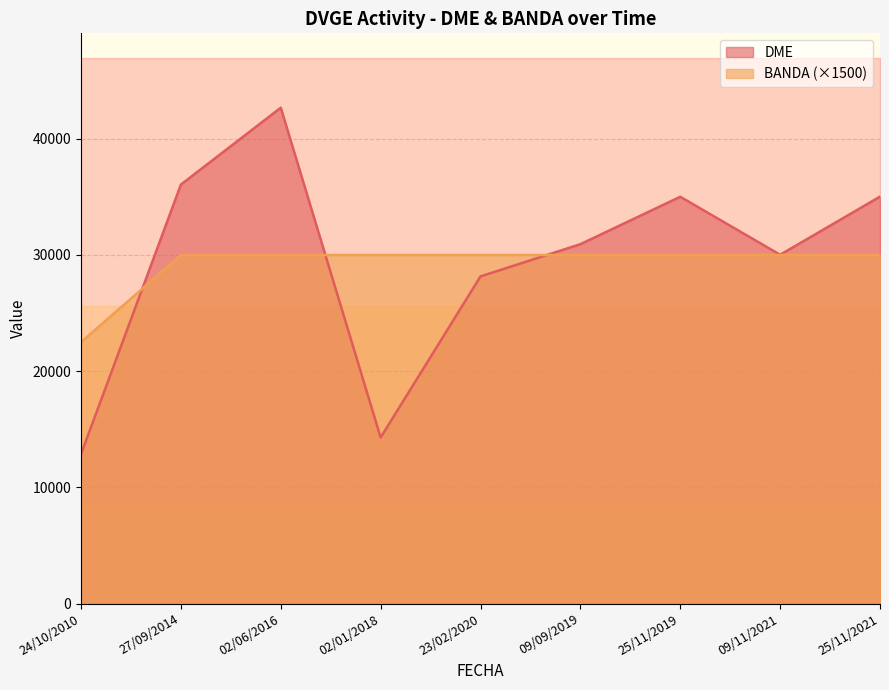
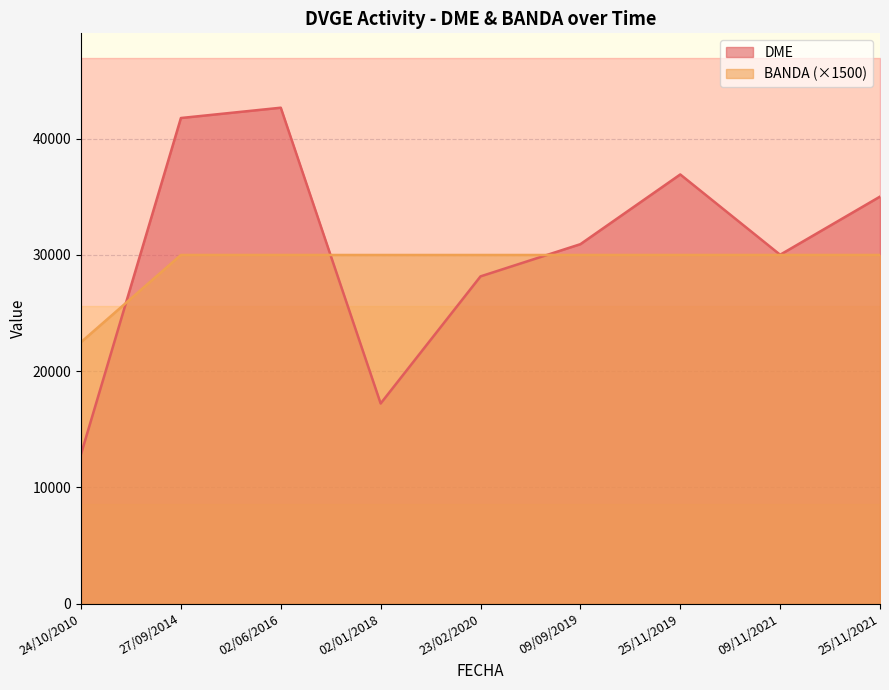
  {
    "DME": {
      "24/10/2010": 12900,
-     "27/09/2014": 36100,
+     "27/09/2014": 41800,
      "02/06/2016": 42700,
-     "02/01/2018": 14300,
+     "02/01/2018": 17200,
      "23/02/2020": 28200,
      "09/09/2019": 30900,
-     "25/11/2019": 35000,
+     "25/11/2019": 36900,
      "25/11/2021": 35000
    },
    "BANDA (×1500)": {
      "24/10/2010": 22500,
      "27/09/2014": 30000,
      "02/06/2016": 30000,
      "02/01/2018": 30000,
      "23/02/2020": 30000,
      "09/09/2019": 30000,
      "25/11/2019": 30000,
      "25/11/2021": 30000
    }
  }
